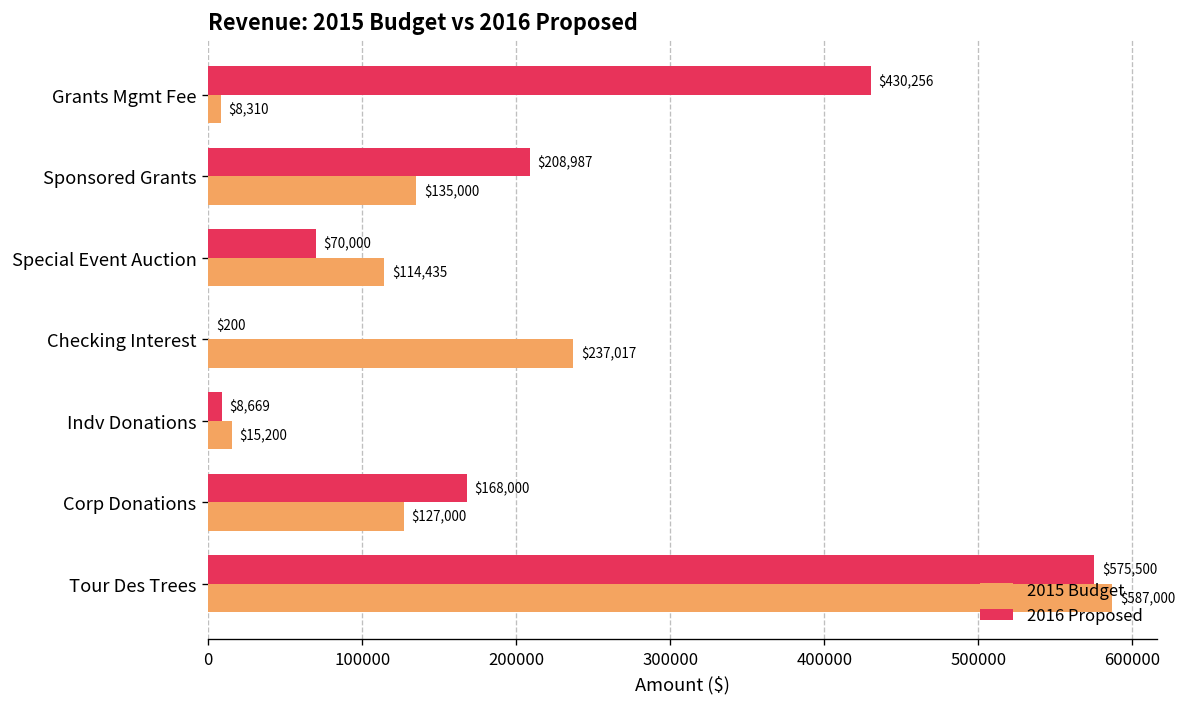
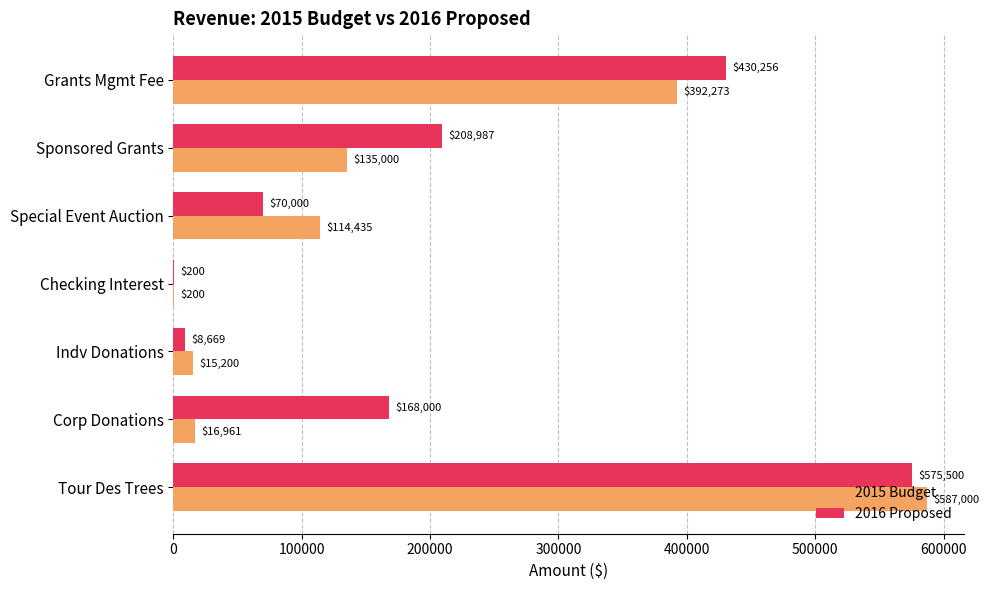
  {
    "2015 Budget": {
-     "Grants Mgmt Fee": "$8,310",
+     "Grants Mgmt Fee": "$392,273",
      "Sponsored Grants": "$135,000",
      "Special Event Auction": "$114,435",
-     "Checking Interest": "$237,017",
+     "Checking Interest": "$200",
      "Indv Donations": "$15,200",
-     "Corp Donations": "$127,000",
+     "Corp Donations": "$16,961",
      "Tour Des Trees": "$587,000"
    },
    "2016 Proposed": {
      "Grants Mgmt Fee": "$430,256",
      "Sponsored Grants": "$208,987",
      "Special Event Auction": "$70,000",
      "Checking Interest": "$200",
      "Indv Donations": "$8,669",
      "Corp Donations": "$168,000",
      "Tour Des Trees": "$575,500"
    }
  }
